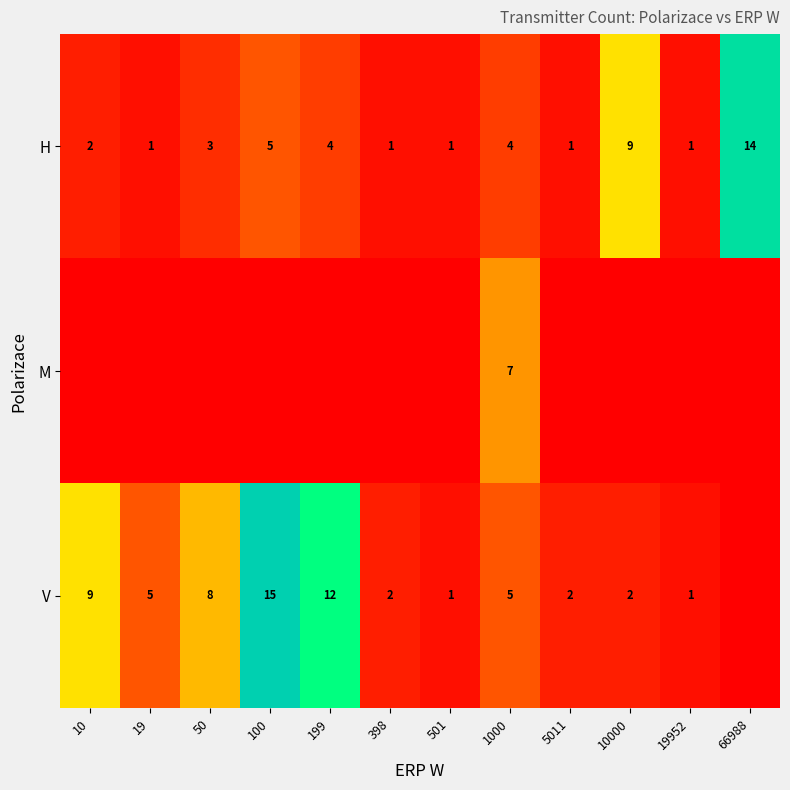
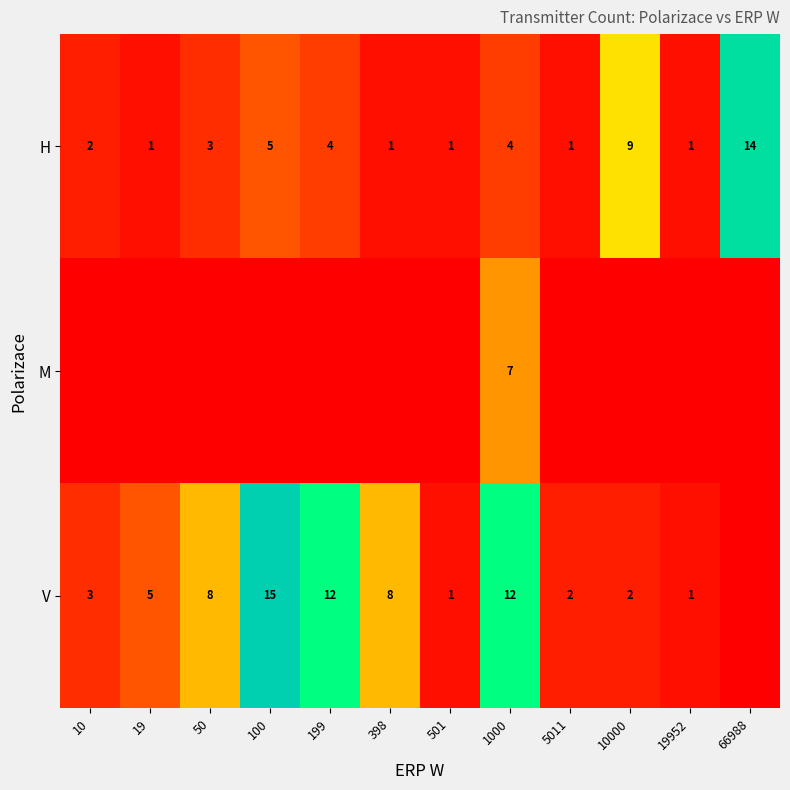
  {
    "H": {
      "10": 2,
      "19": 1,
      "50": 3,
      "100": 5,
      "199": 4,
      "398": 1,
      "501": 1,
      "1000": 4,
      "5011": 1,
      "10000": 9,
      "19952": 1,
      "66988": 14
    },
    "M": {
      "1000": 7
    },
    "V": {
-     "10": 9,
+     "10": 3,
      "19": 5,
      "50": 8,
      "100": 15,
      "199": 12,
-     "398": 2,
+     "398": 8,
      "501": 1,
-     "1000": 5,
+     "1000": 12,
      "5011": 2,
      "10000": 2,
      "19952": 1
    }
  }
